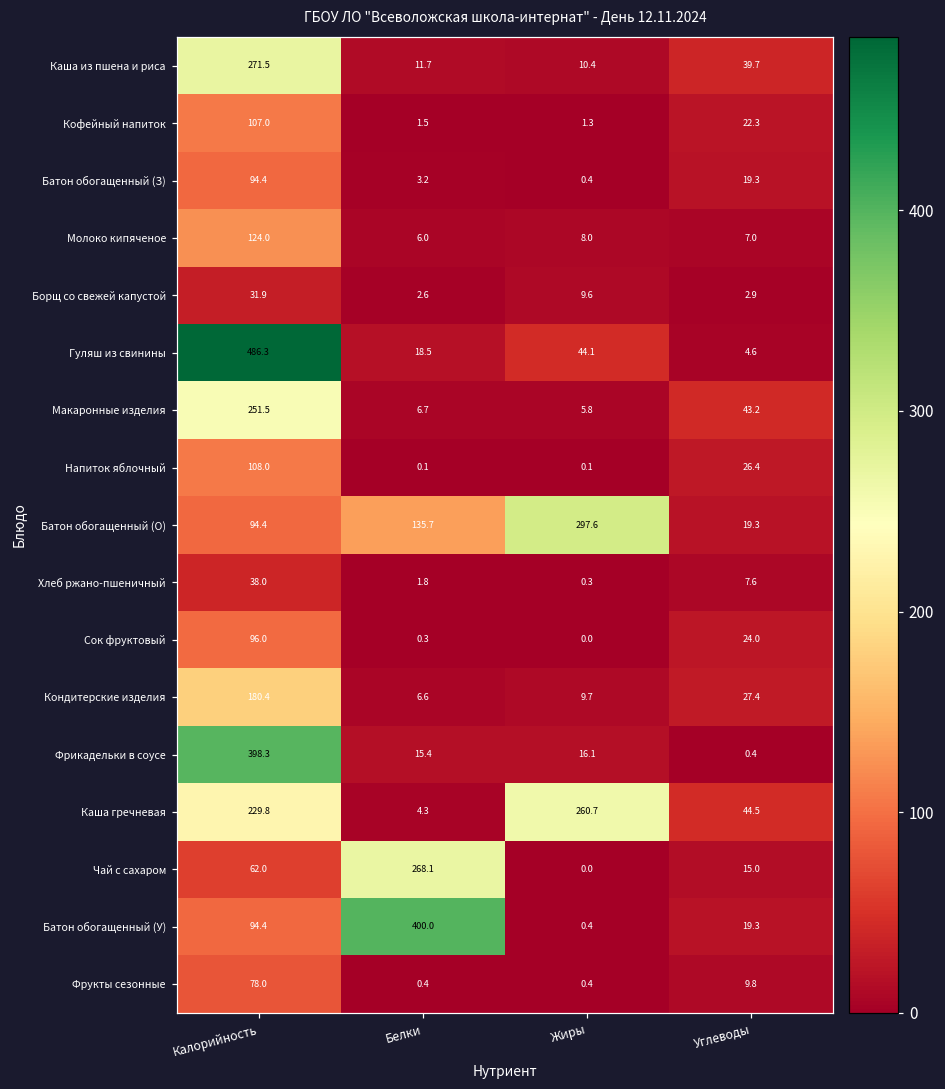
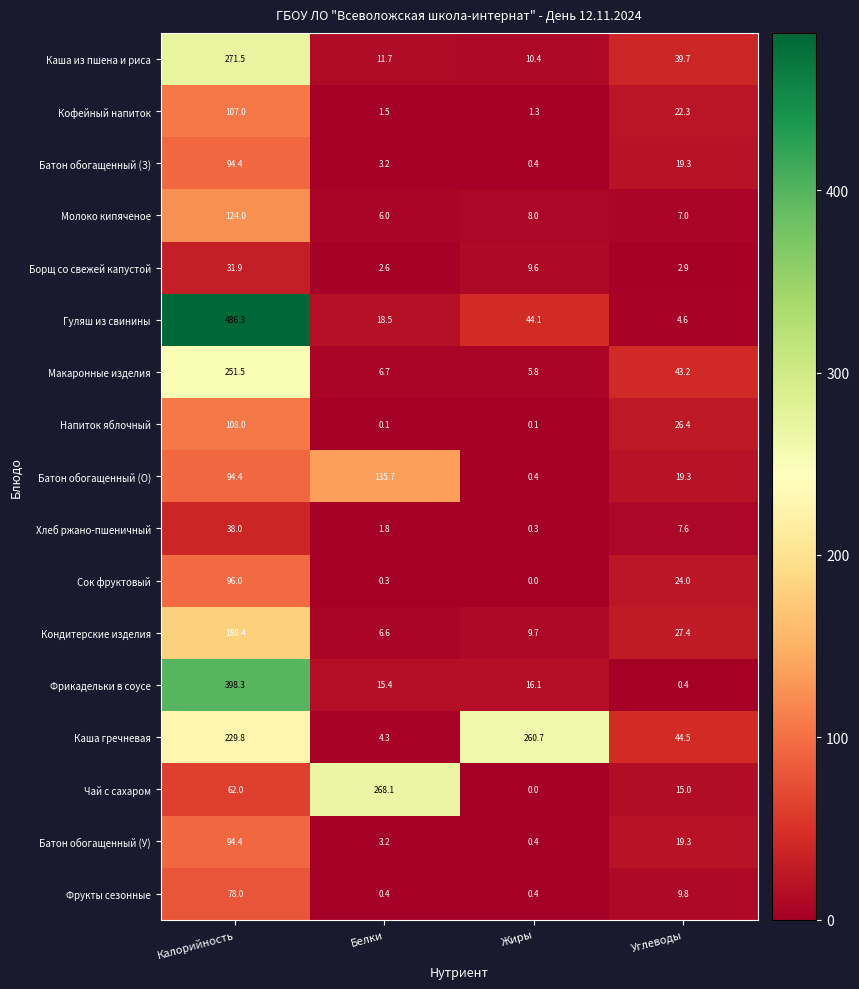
  {
    "Каша из пшена и риса": {
      "Калорийность": 271.5,
      "Белки": 11.7,
      "Жиры": 10.4,
      "Углеводы": 39.7
    },
    "Кофейный напиток": {
      "Калорийность": 107.0,
      "Белки": 1.5,
      "Жиры": 1.3,
      "Углеводы": 22.3
    },
    "Батон обогащенный (З)": {
      "Калорийность": 94.4,
      "Белки": 3.2,
      "Жиры": 0.4,
      "Углеводы": 19.3
    },
    "Молоко кипяченое": {
      "Калорийность": 124.0,
      "Белки": 6.0,
      "Жиры": 8.0,
      "Углеводы": 7.0
    },
    "Борщ со свежей капустой": {
      "Калорийность": 31.9,
      "Белки": 2.6,
      "Жиры": 9.6,
      "Углеводы": 2.9
    },
    "Гуляш из свинины": {
      "Калорийность": 486.3,
      "Белки": 18.5,
      "Жиры": 44.1,
      "Углеводы": 4.6
    },
    "Макаронные изделия": {
      "Калорийность": 251.5,
      "Белки": 6.7,
      "Жиры": 5.8,
      "Углеводы": 43.2
    },
    "Напиток яблочный": {
      "Калорийность": 108.0,
      "Белки": 0.1,
      "Жиры": 0.1,
      "Углеводы": 26.4
    },
    "Батон обогащенный (О)": {
      "Калорийность": 94.4,
      "Белки": 135.7,
-     "Жиры": 297.6,
+     "Жиры": 0.4,
      "Углеводы": 19.3
    },
    "Хлеб ржано-пшеничный": {
      "Калорийность": 38.0,
      "Белки": 1.8,
      "Жиры": 0.3,
      "Углеводы": 7.6
    },
    "Сок фруктовый": {
      "Калорийность": 96.0,
      "Белки": 0.3,
      "Жиры": 0.0,
      "Углеводы": 24.0
    },
    "Кондитерские изделия": {
      "Калорийность": 180.4,
      "Белки": 6.6,
      "Жиры": 9.7,
      "Углеводы": 27.4
    },
    "Фрикадельки в соусе": {
      "Калорийность": 398.3,
      "Белки": 15.4,
      "Жиры": 16.1,
      "Углеводы": 0.4
    },
    "Каша гречневая": {
      "Калорийность": 229.8,
      "Белки": 4.3,
      "Жиры": 260.7,
      "Углеводы": 44.5
    },
    "Чай с сахаром": {
      "Калорийность": 62.0,
      "Белки": 268.1,
      "Жиры": 0.0,
      "Углеводы": 15.0
    },
    "Батон обогащенный (У)": {
      "Калорийность": 94.4,
-     "Белки": 400.0,
+     "Белки": 3.2,
      "Жиры": 0.4,
      "Углеводы": 19.3
    },
    "Фрукты сезонные": {
      "Калорийность": 78.0,
      "Белки": 0.4,
      "Жиры": 0.4,
      "Углеводы": 9.8
    }
  }
